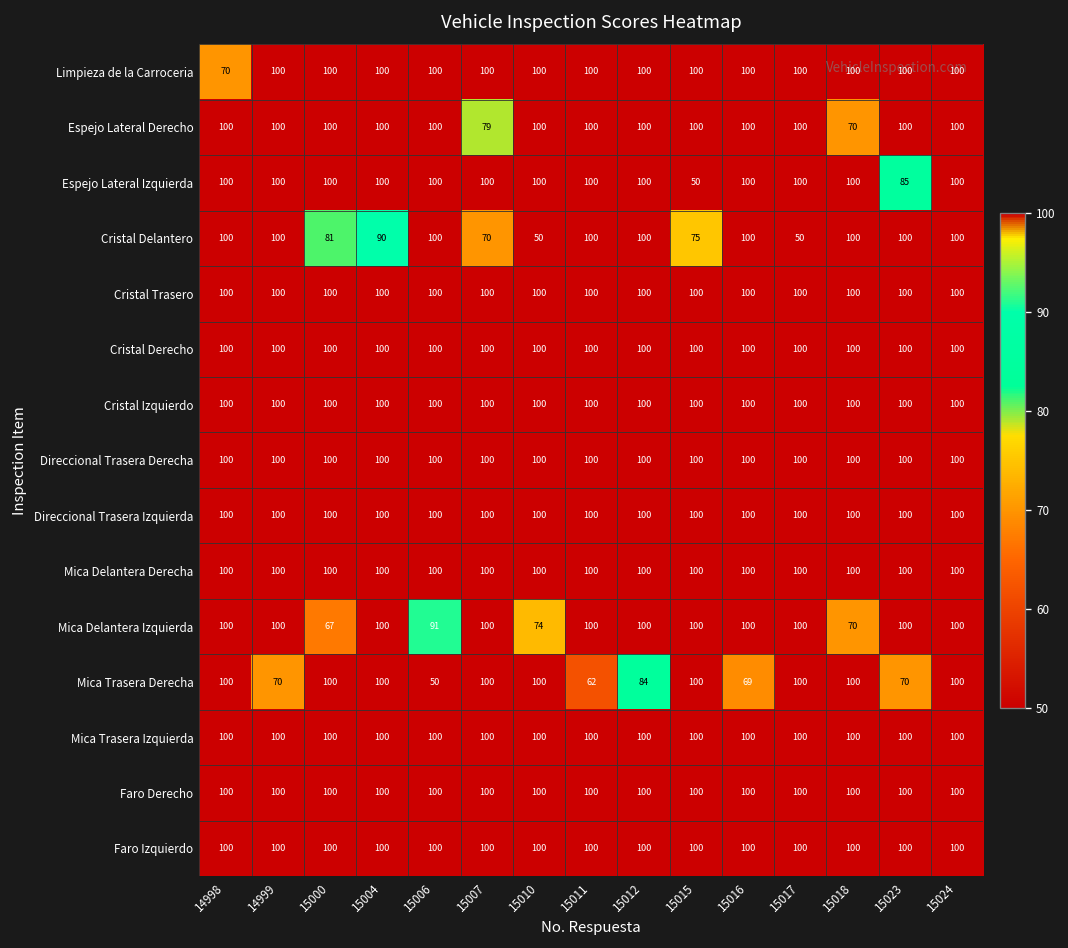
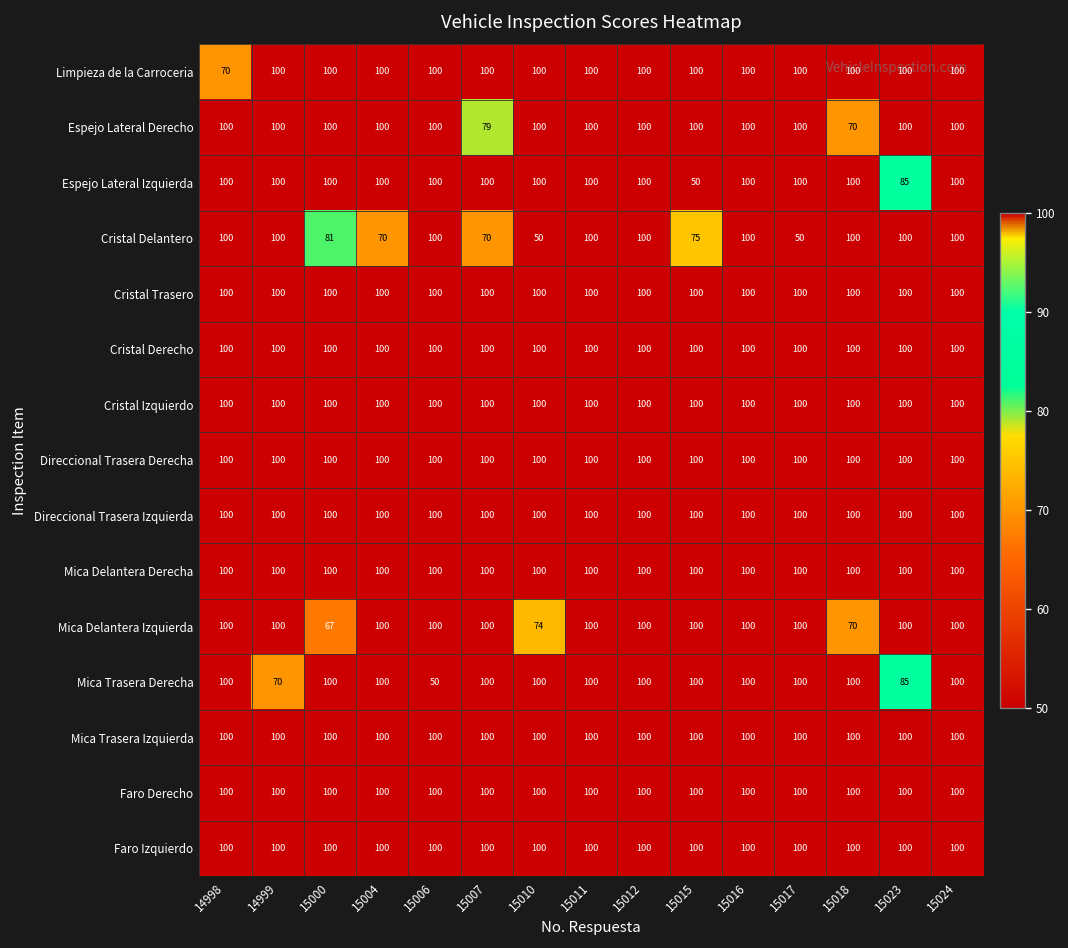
  {
    "Cristal Delantero": {
      "14998": 100,
      "14999": 100,
      "15000": 81,
-     "15004": 90,
+     "15004": 70,
      "15006": 100,
      "15007": 70,
      "15010": 50,
      "15011": 100,
      "15012": 100,
      "15015": 75,
      "15016": 100,
      "15017": 50,
      "15018": 100,
      "15023": 100,
      "15024": 100
    },
    "Mica Delantera Izquierda": {
      "14998": 100,
      "14999": 100,
      "15000": 67,
      "15004": 100,
-     "15006": 91,
+     "15006": 100,
      "15007": 100,
      "15010": 74,
      "15011": 100,
      "15012": 100,
      "15015": 100,
      "15016": 100,
      "15017": 100,
      "15018": 70,
      "15023": 100,
      "15024": 100
    },
    "Mica Trasera Derecha": {
      "14998": 100,
      "14999": 70,
      "15000": 100,
      "15004": 100,
      "15006": 50,
      "15007": 100,
      "15010": 100,
-     "15011": 62,
-     "15012": 84,
+     "15011": 100,
+     "15012": 100,
      "15015": 100,
-     "15016": 69,
+     "15016": 100,
      "15017": 100,
      "15018": 100,
-     "15023": 70,
+     "15023": 85,
      "15024": 100
    }
  }
